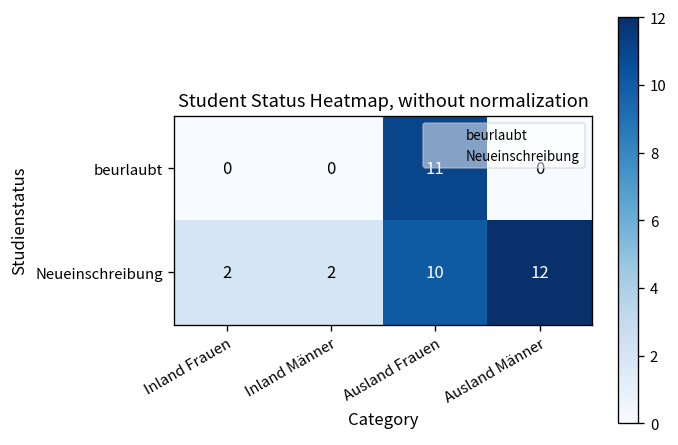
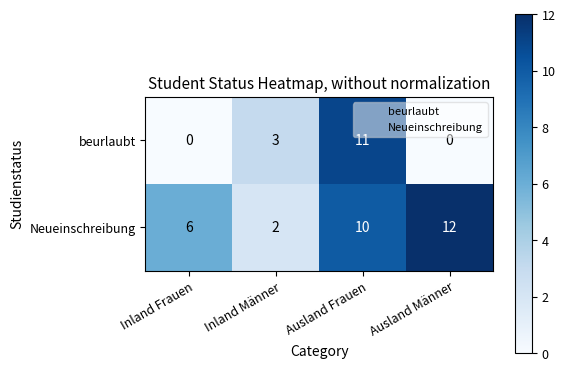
  {
    "beurlaubt": {
      "Inland Frauen": 0,
-     "Inland Männer": 0
+     "Inland Männer": 3
    },
    "Neueinschreibung": {
-     "Inland Frauen": 2,
+     "Inland Frauen": 6,
      "Inland Männer": 2,
      "Ausland Frauen": 10,
      "Ausland Männer": 12
    }
  }
